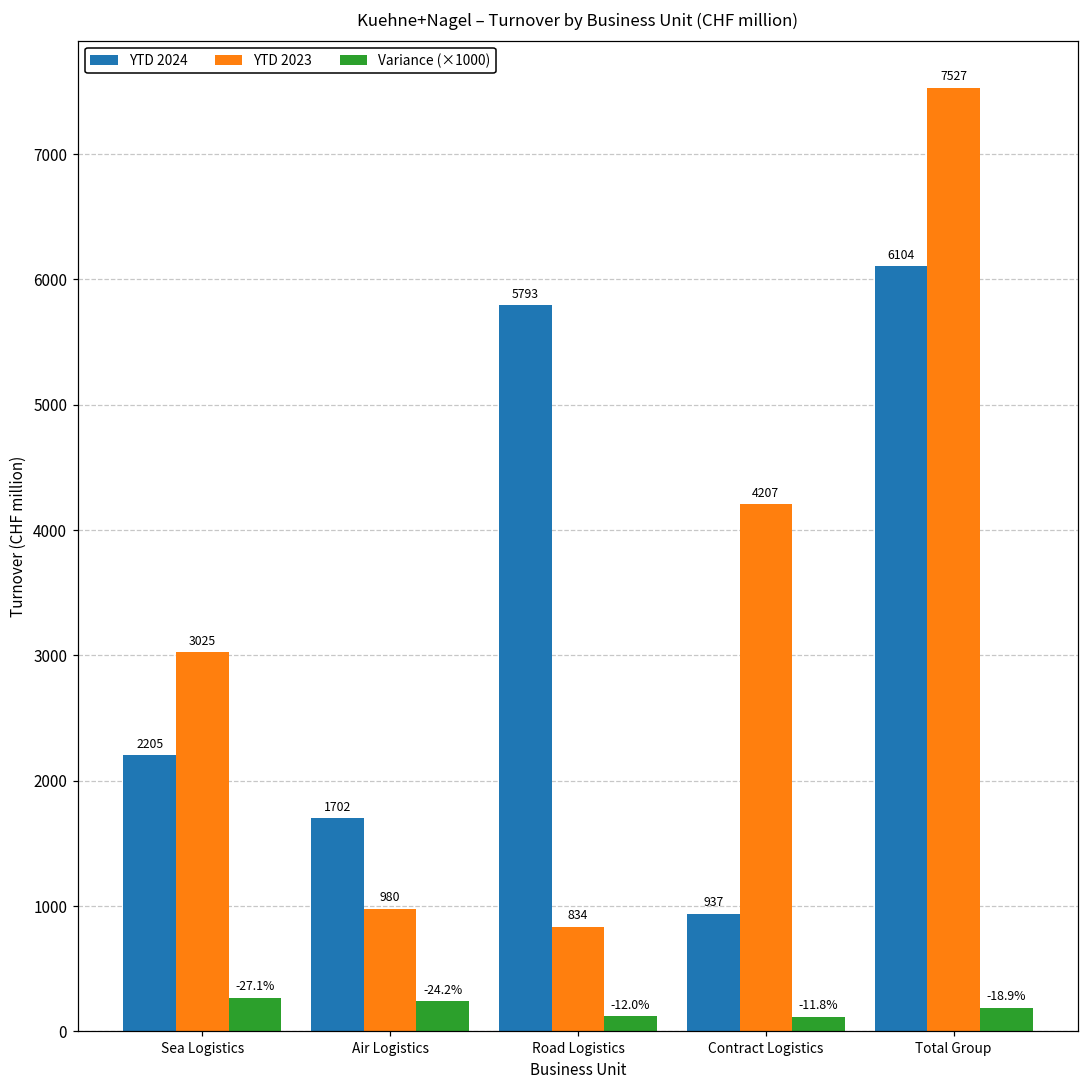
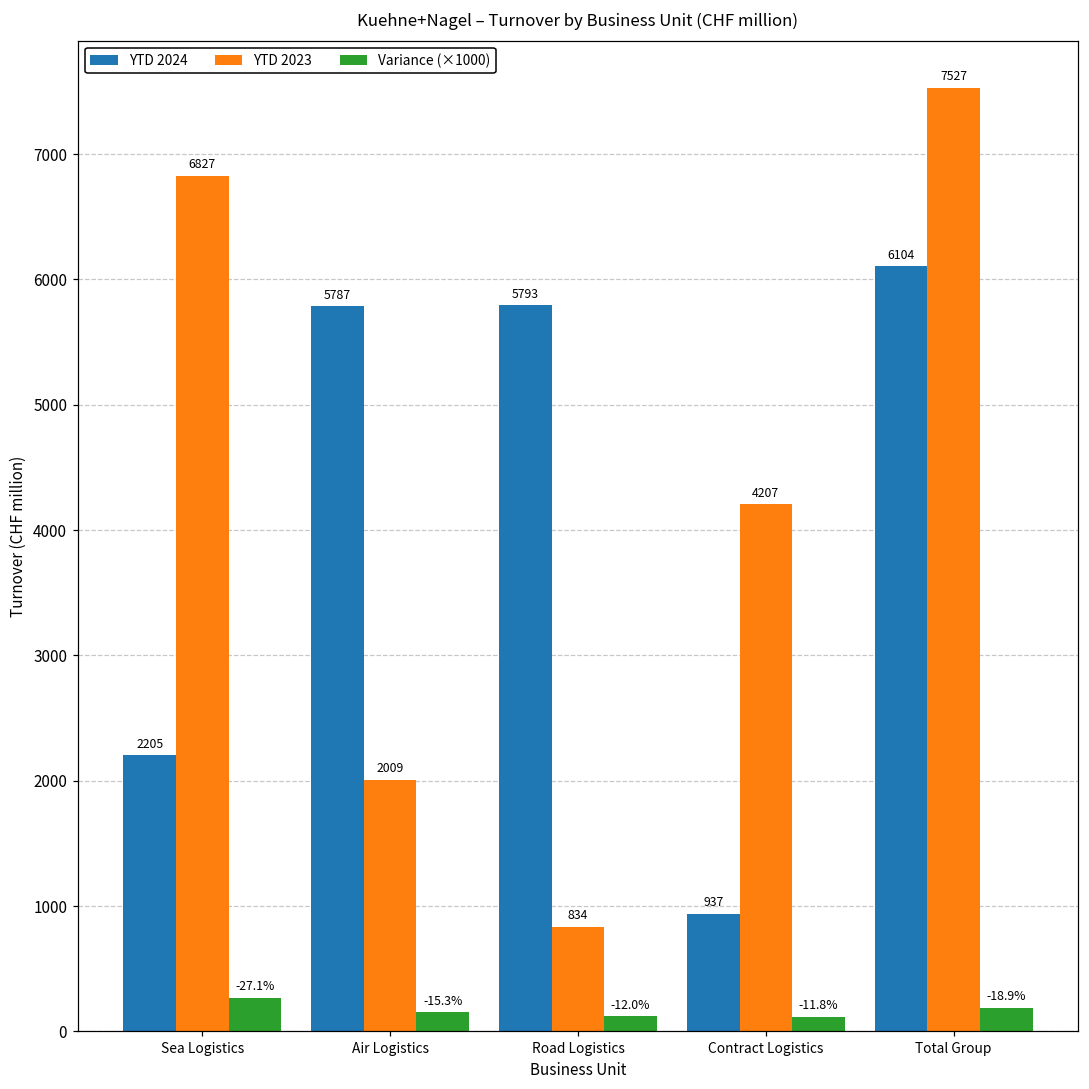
  {
    "YTD 2024": {
      "Sea Logistics": "2205",
-     "Air Logistics": "1702",
+     "Air Logistics": "5787",
      "Road Logistics": "5793",
      "Contract Logistics": "937",
      "Total Group": "6104"
    },
    "YTD 2023": {
-     "Sea Logistics": "3025",
-     "Air Logistics": "980",
+     "Sea Logistics": "6827",
+     "Air Logistics": "2009",
      "Road Logistics": "834",
      "Contract Logistics": "4207",
      "Total Group": "7527"
    },
    "Variance (×1000)": {
-     "Air Logistics": "-24.2%"
+     "Air Logistics": "-15.3%"
    }
  }
